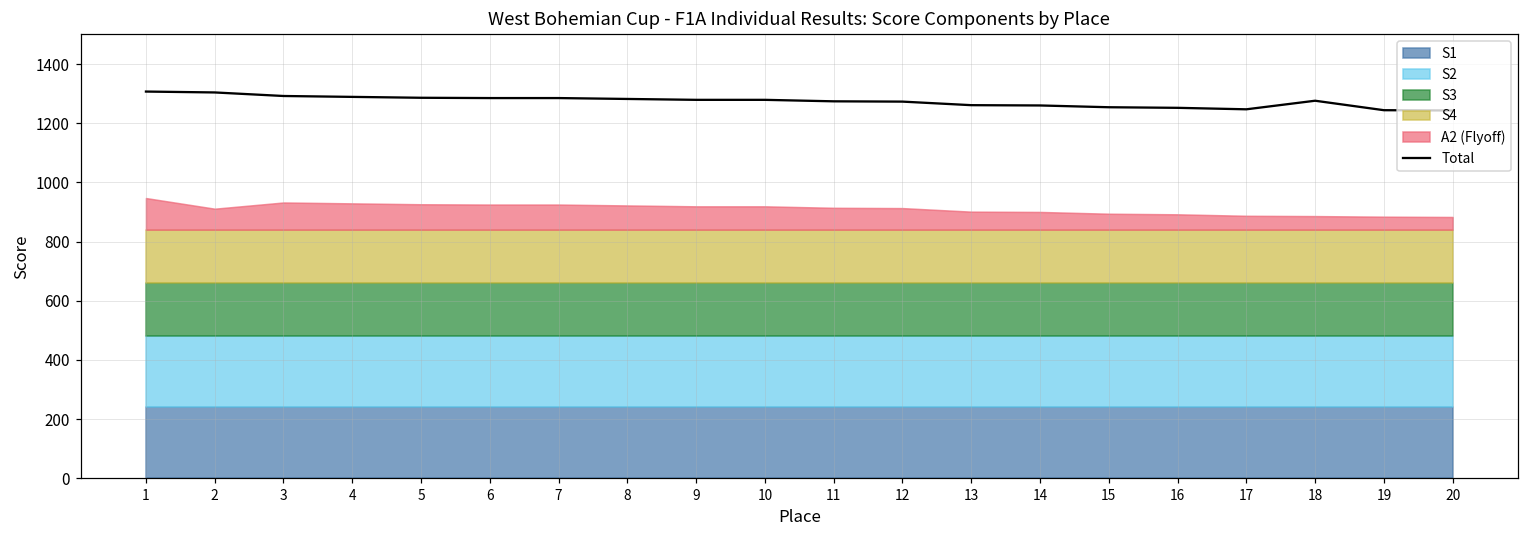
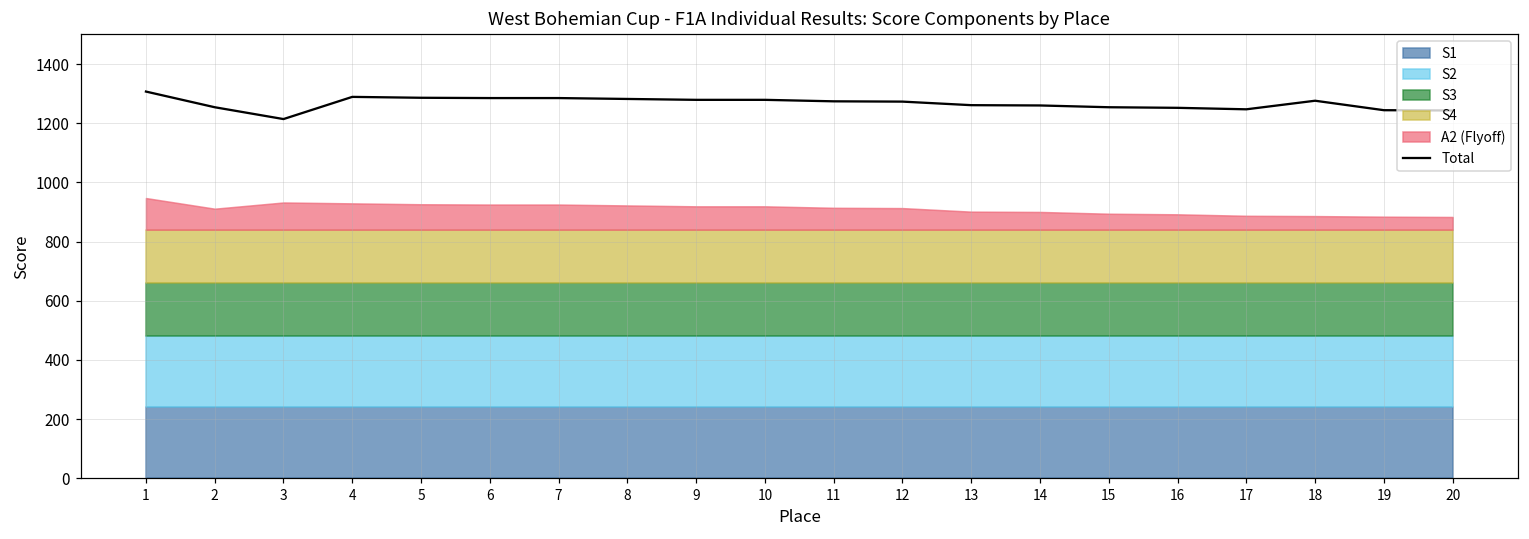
  {
    "Total": {
      "1": 1310,
-     "2": 1300,
-     "3": 1290,
+     "2": 1250,
+     "3": 1210,
      "4": 1290,
      "5": 1290,
      "6": 1290,
      "7": 1290,
      "8": 1280,
      "9": 1280,
      "10": 1280,
      "11": 1270,
      "12": 1270,
      "13": 1260,
      "14": 1260,
      "15": 1250,
      "16": 1250,
      "17": 1250,
      "18": 1280,
      "19": 1240
    },
    "S1": {
      "1": 240,
      "2": 240,
      "3": 240,
      "4": 240,
      "5": 240,
      "6": 240,
      "7": 240,
      "8": 240,
      "9": 240,
      "10": 240,
      "11": 240,
      "12": 240,
      "13": 240,
      "14": 240,
      "15": 240,
      "16": 240,
      "17": 240,
      "18": 240,
      "19": 240,
      "20": 240
    },
    "S2": {
      "1": 240,
      "2": 240,
      "3": 240,
      "4": 240,
      "5": 240,
      "6": 240,
      "7": 240,
      "8": 240,
      "9": 240,
      "10": 240,
      "11": 240,
      "12": 240,
      "13": 240,
      "14": 240,
      "15": 240,
      "16": 240,
      "17": 240,
      "18": 240,
      "19": 240,
      "20": 240
    },
    "S3": {
      "1": 180,
      "2": 180,
      "3": 180,
      "4": 180,
      "5": 180,
      "6": 180,
      "7": 180,
      "8": 180,
      "9": 180,
      "10": 180,
      "11": 180,
      "12": 180,
      "13": 180,
      "14": 180,
      "15": 180,
      "16": 180,
      "17": 180,
      "18": 180,
      "19": 180,
      "20": 180
    },
    "S4": {
      "1": 180,
      "2": 180,
      "3": 180,
      "4": 180,
      "5": 180,
      "6": 180,
      "7": 180,
      "8": 180,
      "9": 180,
      "10": 180,
      "11": 180,
      "12": 180,
      "13": 180,
      "14": 180,
      "15": 180,
      "16": 180,
      "17": 180,
      "18": 180,
      "19": 180,
      "20": 180
    },
    "A2 (Flyoff)": {
      "1": 110,
      "2": 70,
      "3": 90,
      "4": 90,
      "5": 90,
      "6": 90,
      "7": 90,
      "8": 80,
      "9": 80,
      "10": 80,
      "11": 70,
      "12": 70,
      "13": 60,
      "14": 60,
      "15": 50,
      "16": 50,
      "17": 50,
      "18": 50,
      "19": 40,
      "20": 40
    }
  }
